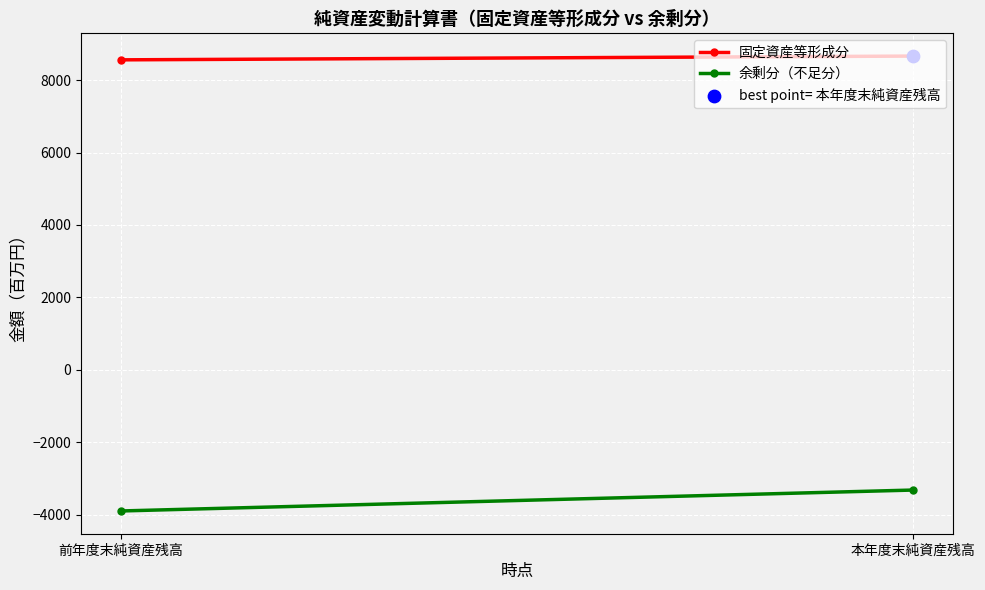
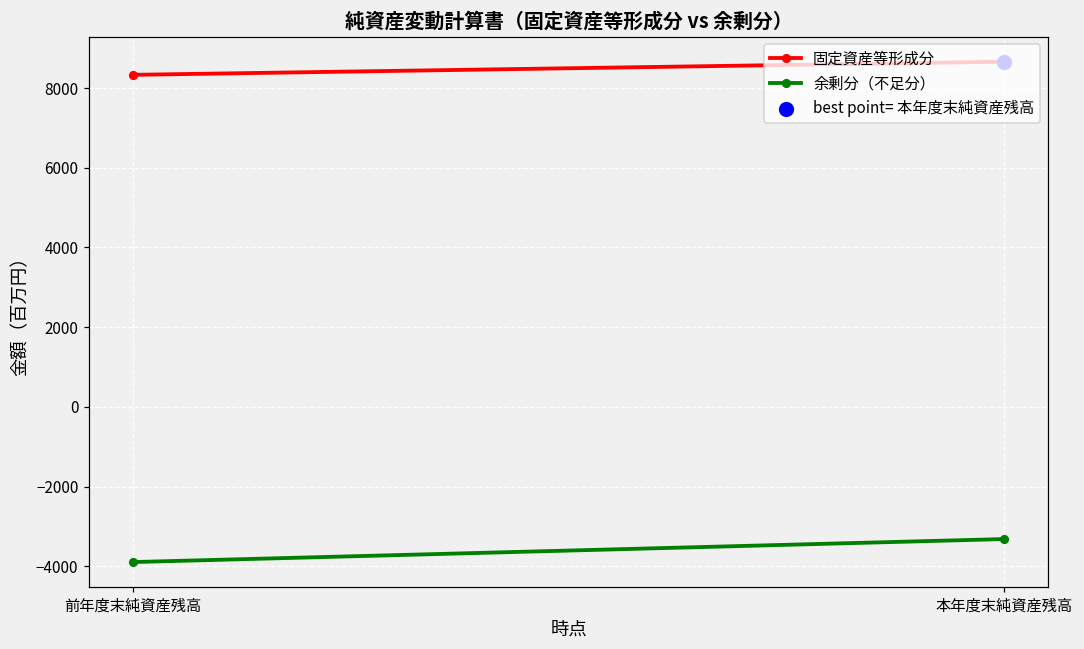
  {
    "固定資産等形成分": {
-     "前年度末純資産残高": 8600
+     "前年度末純資産残高": 8300
    },
    "余剰分（不足分）": {
      "前年度末純資産残高": -3900,
      "本年度末純資産残高": -3300
    }
  }
